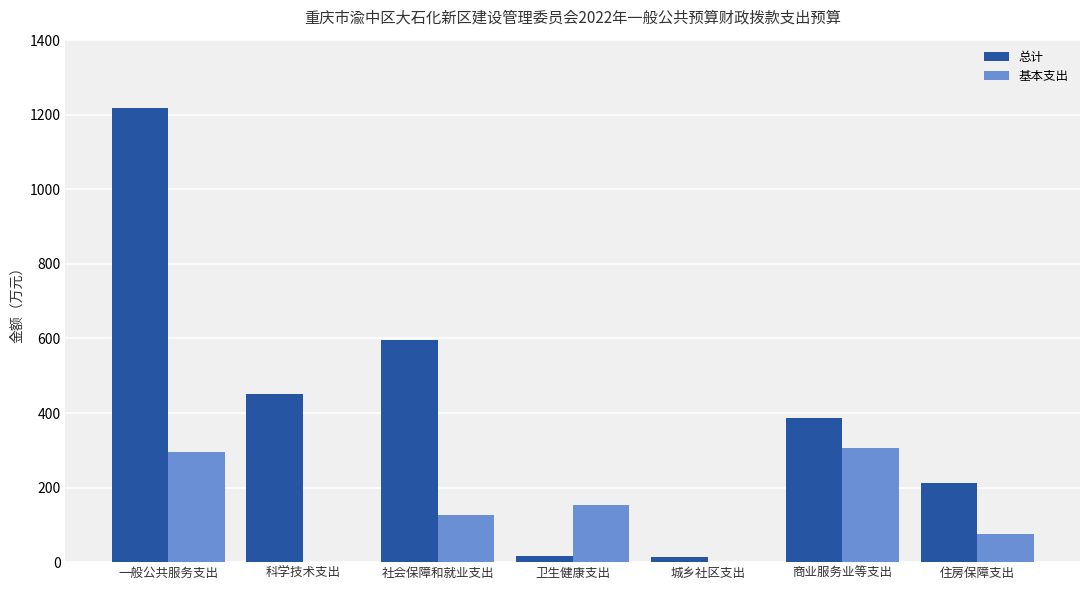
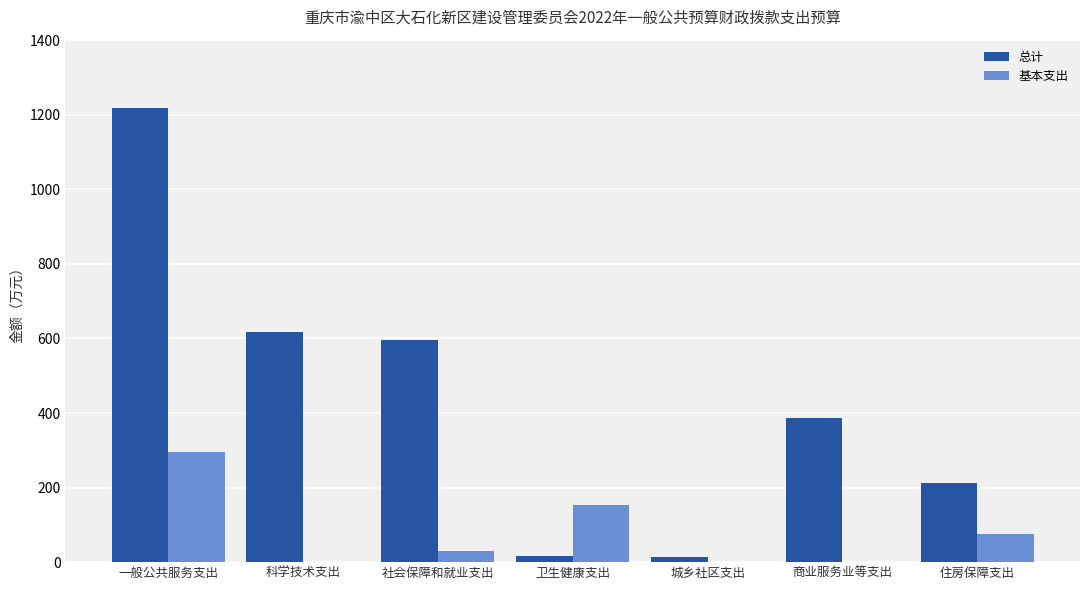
  {
    "总计": {
      "一般公共服务支出": 1220,
-     "科学技术支出": 450,
+     "科学技术支出": 620,
      "社会保障和就业支出": 600,
      "卫生健康支出": 20,
      "城乡社区支出": 10,
      "商业服务业等支出": 390,
      "住房保障支出": 210
    },
    "基本支出": {
      "一般公共服务支出": 300,
      "科学技术支出": 0,
-     "社会保障和就业支出": 130,
+     "社会保障和就业支出": 30,
      "卫生健康支出": 150,
      "城乡社区支出": 0,
-     "商业服务业等支出": 310,
+     "商业服务业等支出": 0,
      "住房保障支出": 80
    }
  }
